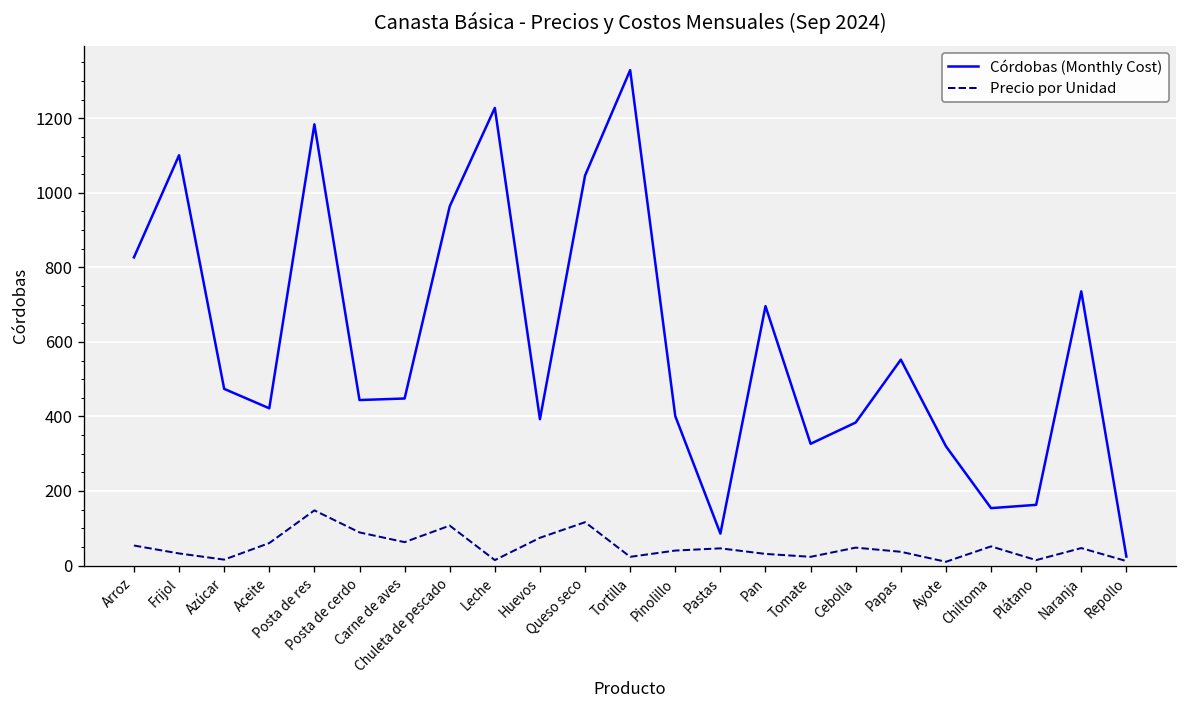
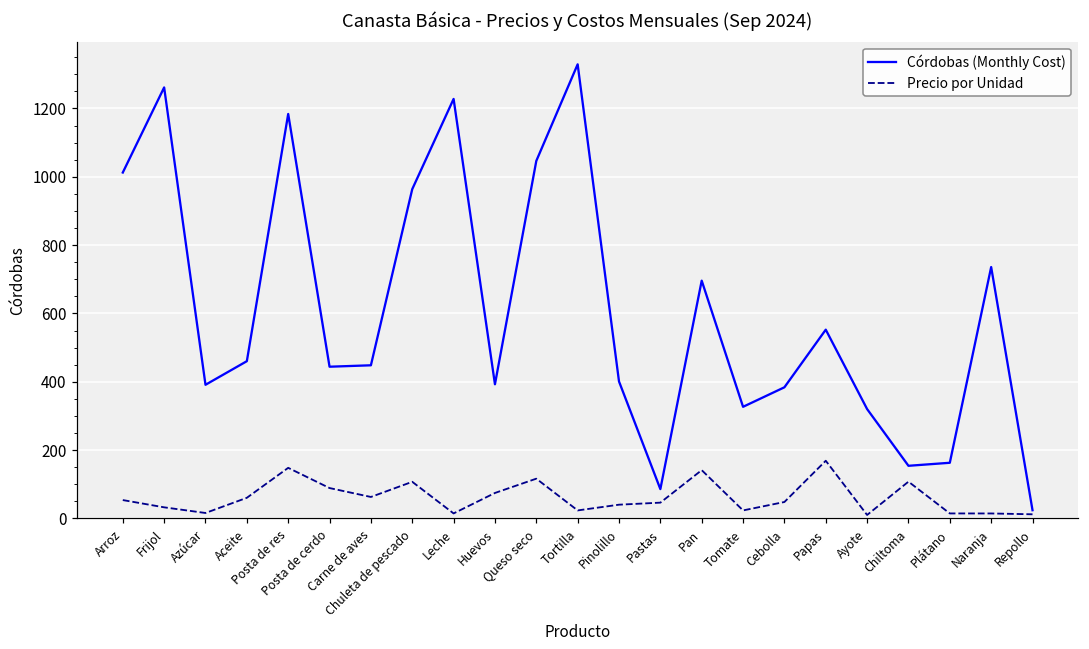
  {
    "Córdobas (Monthly Cost)": {
-     "Arroz": 830,
-     "Frijol": 1100,
-     "Azúcar": 470,
-     "Aceite": 420,
+     "Arroz": 1010,
+     "Frijol": 1260,
+     "Azúcar": 390,
+     "Aceite": 460,
      "Posta de res": 1180,
      "Posta de cerdo": 440,
      "Carne de aves": 450,
      "Chuleta de pescado": 960,
      "Leche": 1230,
      "Huevos": 390,
      "Queso seco": 1050,
      "Tortilla": 1330,
      "Pinolillo": 400,
      "Pastas": 90,
      "Pan": 700,
      "Tomate": 330,
      "Cebolla": 380,
      "Papas": 550,
      "Ayote": 320,
      "Chiltoma": 150,
      "Plátano": 160,
      "Naranja": 740,
      "Repollo": 20
    },
    "Precio por Unidad": {
      "Arroz": 50,
      "Frijol": 30,
      "Azúcar": 20,
      "Aceite": 60,
      "Posta de res": 150,
      "Posta de cerdo": 90,
      "Carne de aves": 60,
      "Chuleta de pescado": 110,
      "Leche": 10,
      "Huevos": 70,
      "Queso seco": 120,
      "Tortilla": 20,
      "Pinolillo": 40,
      "Pastas": 50,
-     "Pan": 30,
+     "Pan": 140,
      "Tomate": 20,
      "Cebolla": 50,
-     "Papas": 40,
+     "Papas": 170,
      "Ayote": 10,
-     "Chiltoma": 50,
+     "Chiltoma": 110,
      "Plátano": 10,
-     "Naranja": 50,
+     "Naranja": 10,
      "Repollo": 10
    }
  }
